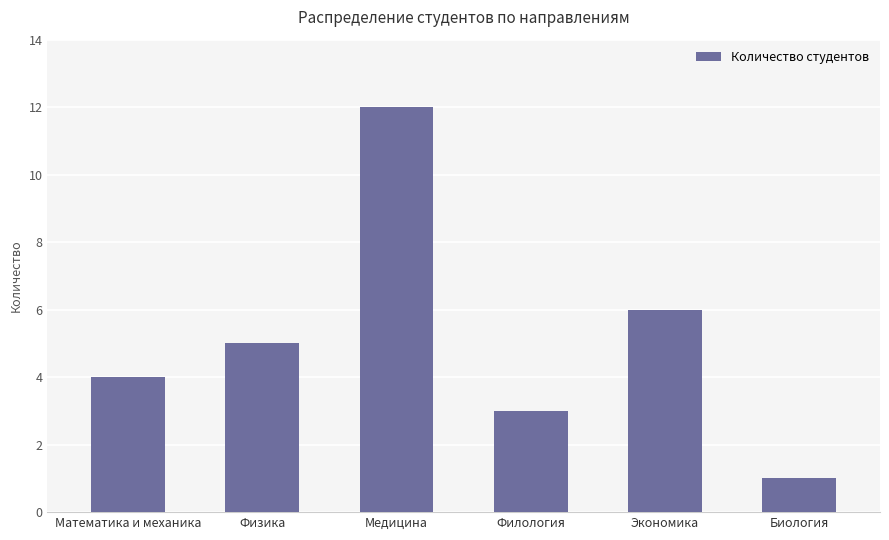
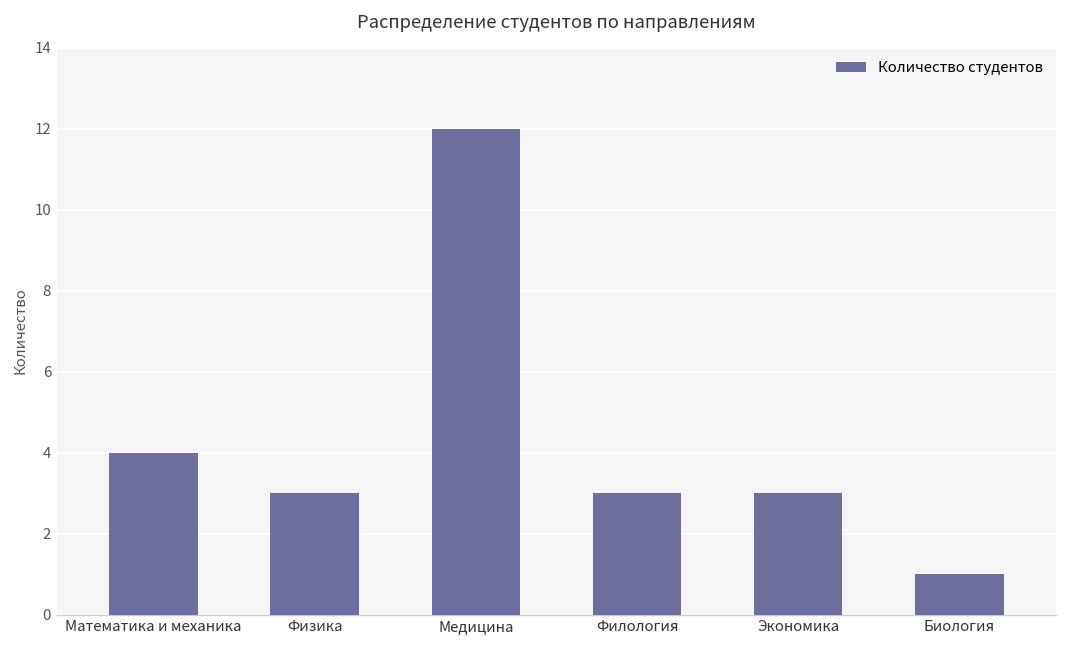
  {
    "Математика и механика": 4,
-   "Физика": 5,
+   "Физика": 3,
    "Медицина": 12,
    "Филология": 3,
-   "Экономика": 6,
+   "Экономика": 3,
    "Биология": 1
  }
